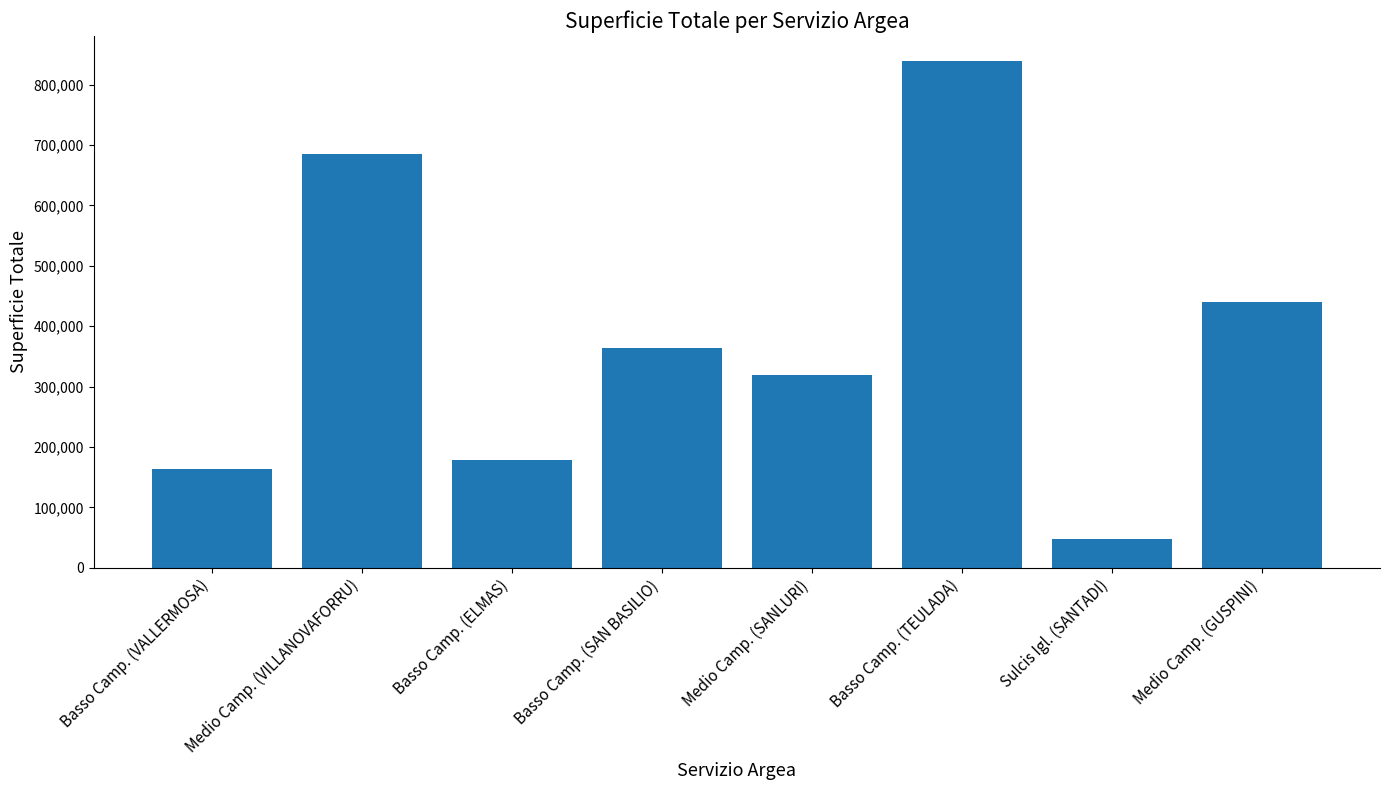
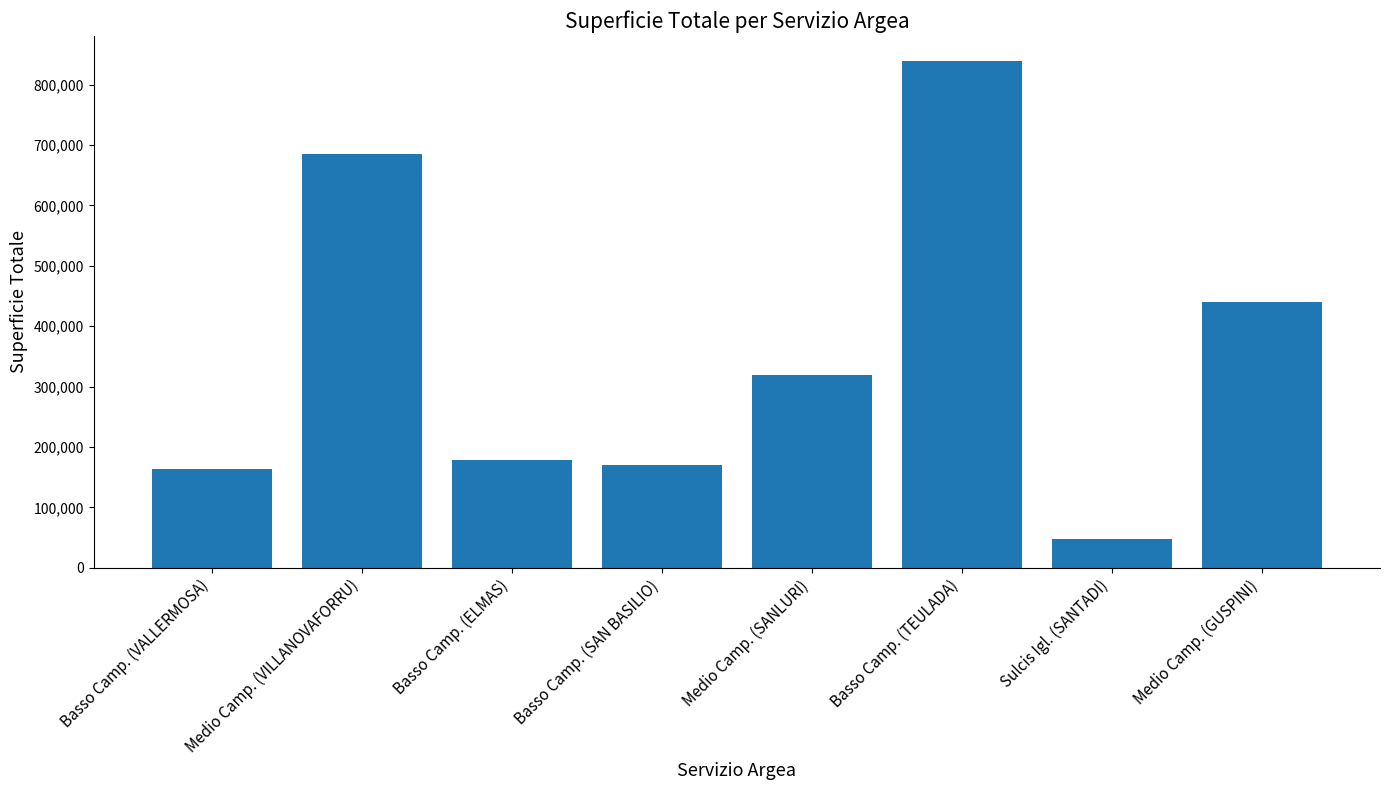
  {
    "Basso Camp. (VALLERMOSA)": "160,000",
    "Medio Camp. (VILLANOVAFORRU)": "690,000",
    "Basso Camp. (ELMAS)": "180,000",
-   "Basso Camp. (SAN BASILIO)": "360,000",
+   "Basso Camp. (SAN BASILIO)": "170,000",
    "Medio Camp. (SANLURI)": "320,000",
    "Basso Camp. (TEULADA)": "840,000",
    "Sulcis Igl. (SANTADI)": "50,000",
    "Medio Camp. (GUSPINI)": "440,000"
  }
